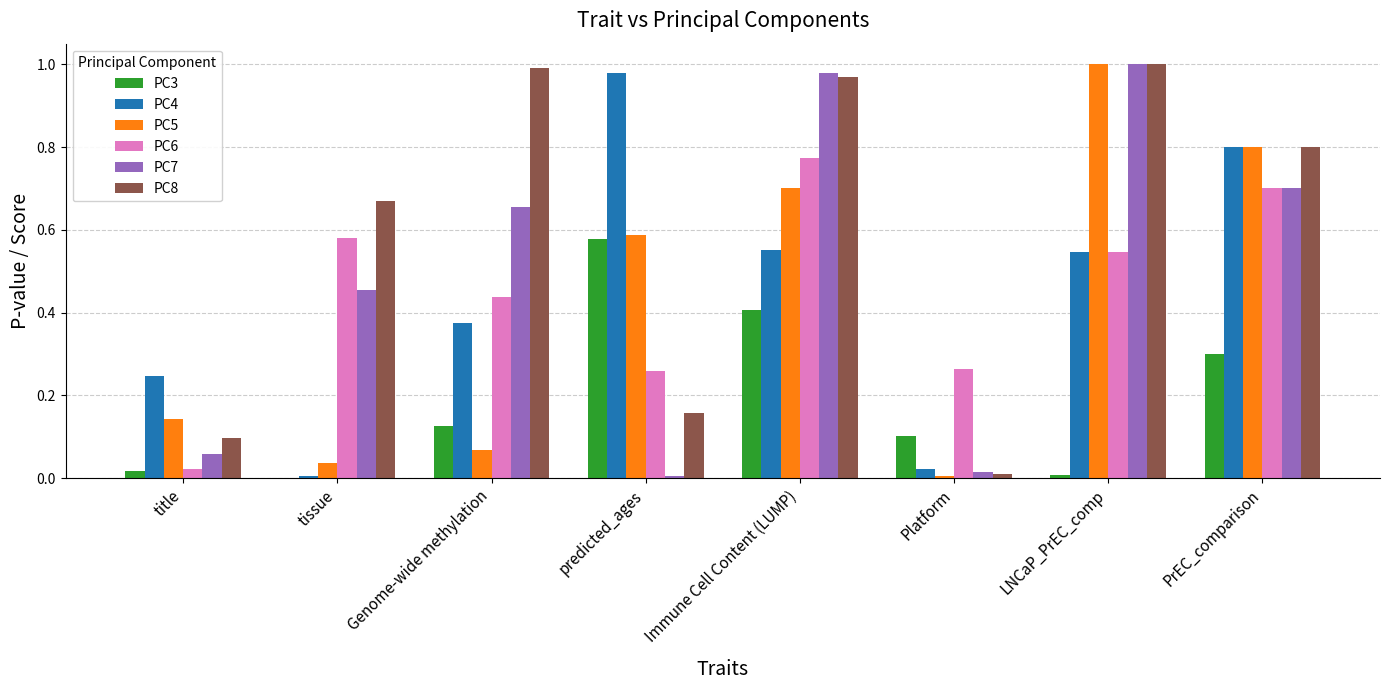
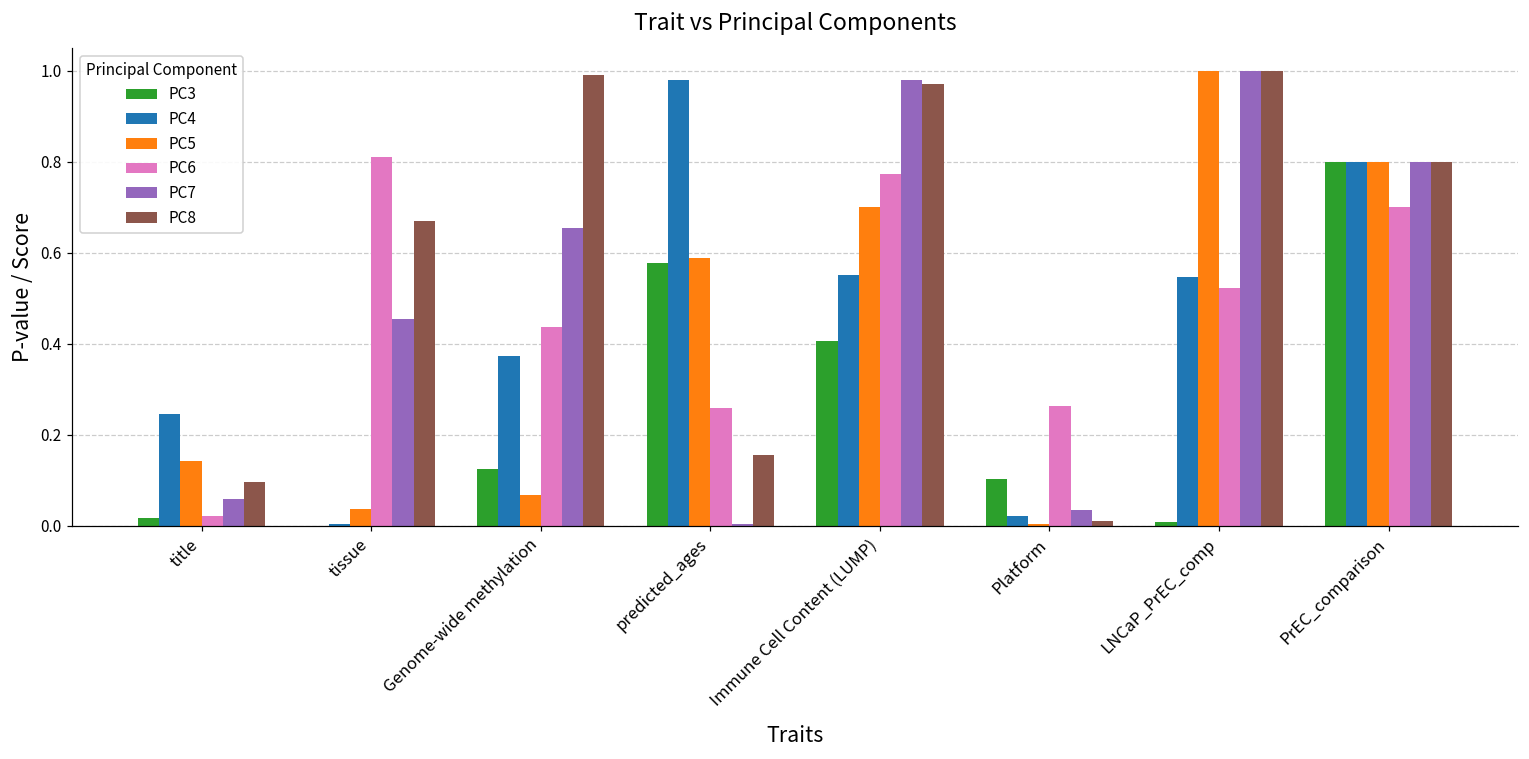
  {
    "PC3": {
      "title": 0.02,
      "Genome-wide methylation": 0.13,
      "predicted_ages": 0.58,
      "Immune Cell Content (LUMP)": 0.41,
      "Platform": 0.1,
      "LNCaP_PrEC_comp": 0.01,
-     "PrEC_comparison": 0.3
+     "PrEC_comparison": 0.8
    },
    "PC4": {
      "title": 0.25,
      "Genome-wide methylation": 0.37,
      "predicted_ages": 0.98,
      "Immune Cell Content (LUMP)": 0.55,
      "Platform": 0.02,
      "LNCaP_PrEC_comp": 0.55,
      "PrEC_comparison": 0.80
    },
    "PC5": {
      "title": 0.14,
      "tissue": 0.04,
      "Genome-wide methylation": 0.07,
      "predicted_ages": 0.59,
      "Immune Cell Content (LUMP)": 0.70,
      "LNCaP_PrEC_comp": 1.00,
      "PrEC_comparison": 0.80
    },
    "PC6": {
      "title": 0.02,
-     "tissue": 0.58,
+     "tissue": 0.81,
      "Genome-wide methylation": 0.44,
      "predicted_ages": 0.26,
      "Immune Cell Content (LUMP)": 0.77,
      "Platform": 0.26,
-     "LNCaP_PrEC_comp": 0.55,
+     "LNCaP_PrEC_comp": 0.52,
      "PrEC_comparison": 0.70
    },
    "PC7": {
      "title": 0.06,
      "tissue": 0.45,
      "Genome-wide methylation": 0.65,
      "Immune Cell Content (LUMP)": 0.98,
-     "Platform": 0.01,
+     "Platform": 0.04,
      "LNCaP_PrEC_comp": 1.00,
-     "PrEC_comparison": 0.7
+     "PrEC_comparison": 0.8
    },
    "PC8": {
      "title": 0.10,
      "tissue": 0.67,
      "Genome-wide methylation": 0.99,
      "predicted_ages": 0.16,
      "Immune Cell Content (LUMP)": 0.97,
      "Platform": 0.01,
      "LNCaP_PrEC_comp": 1.00,
      "PrEC_comparison": 0.80
    }
  }
